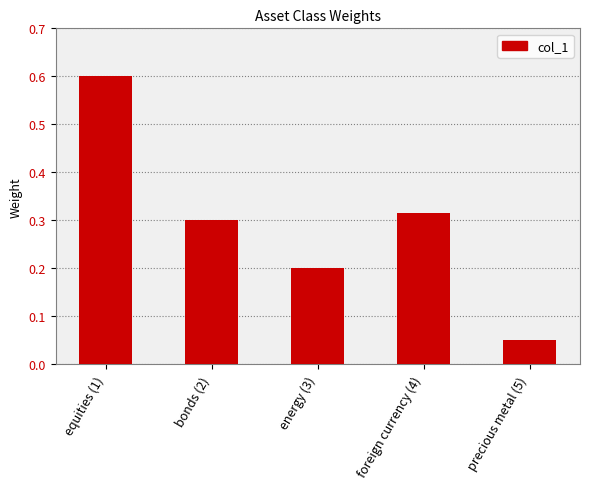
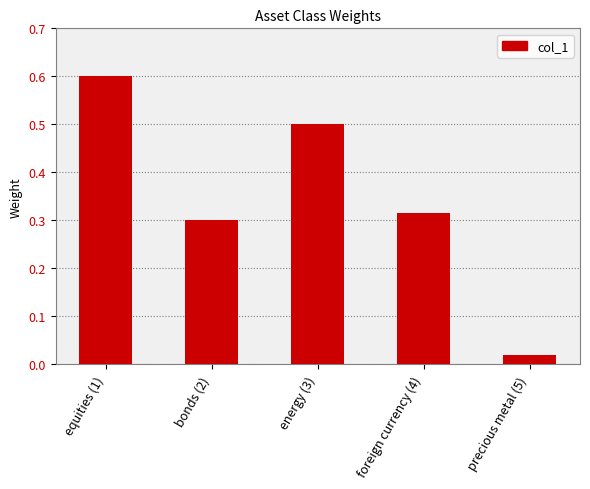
  {
    "equities (1)": 0.60,
    "bonds (2)": 0.30,
-   "energy (3)": 0.2,
+   "energy (3)": 0.5,
    "foreign currency (4)": 0.32,
-   "precious metal (5)": 0.05
+   "precious metal (5)": 0.02
  }
